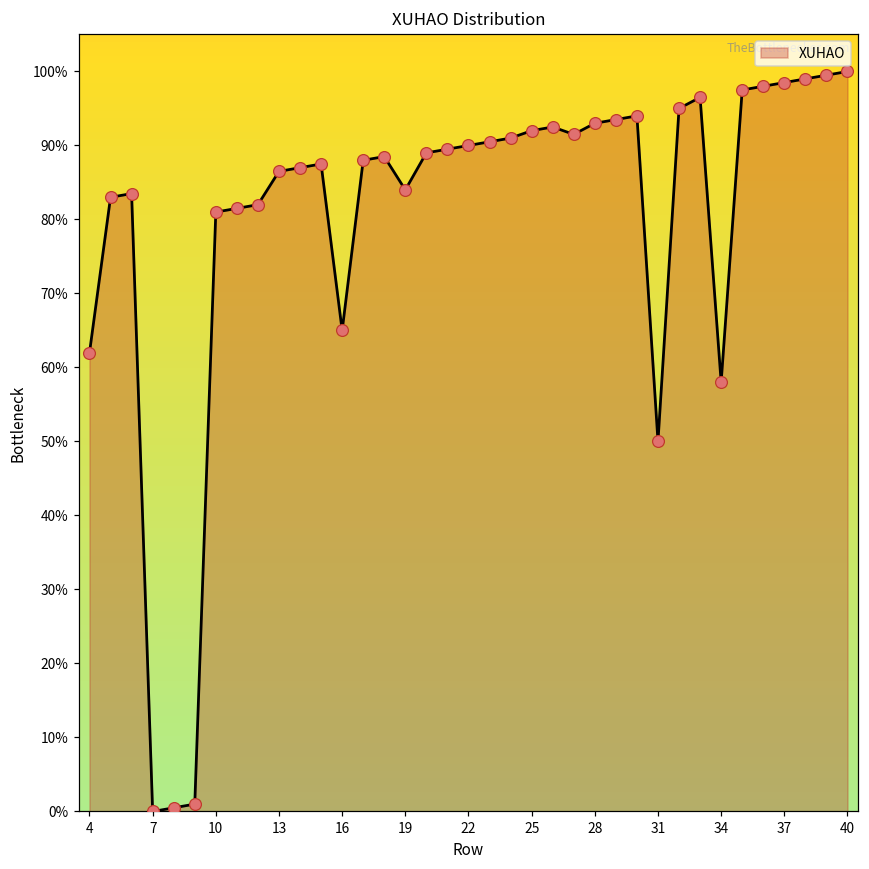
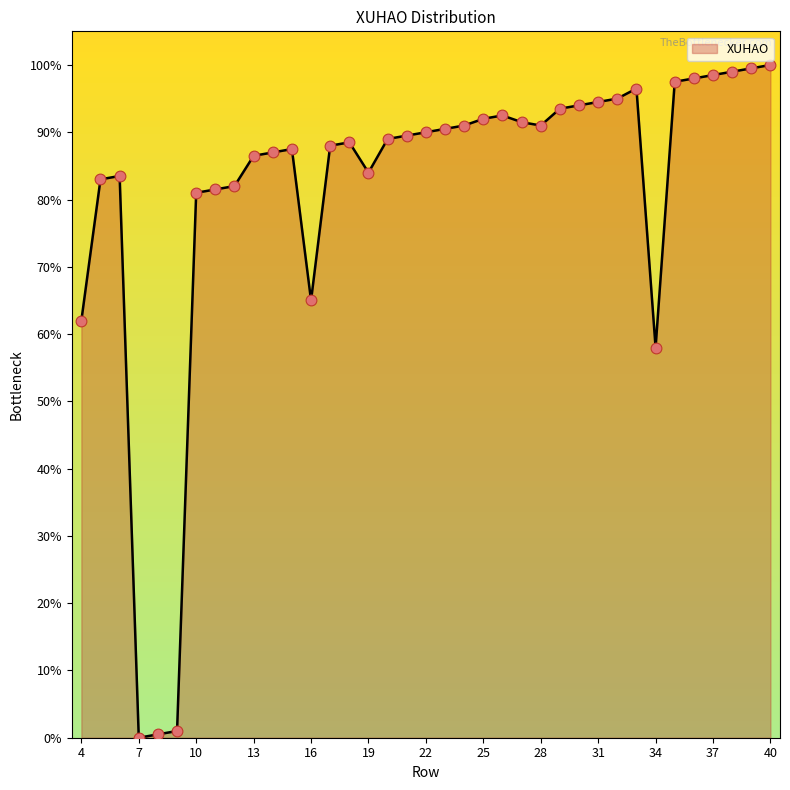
  {
    "4": "62%",
    "7": "0%",
    "10": "81%",
    "13": "87%",
    "16": "65%",
    "19": "84%",
    "22": "90%",
    "25": "92%",
-   "28": "93%",
-   "31": "50%",
+   "28": "91%",
+   "31": "95%",
    "34": "58%",
    "37": "99%",
    "40": "100%"
  }
